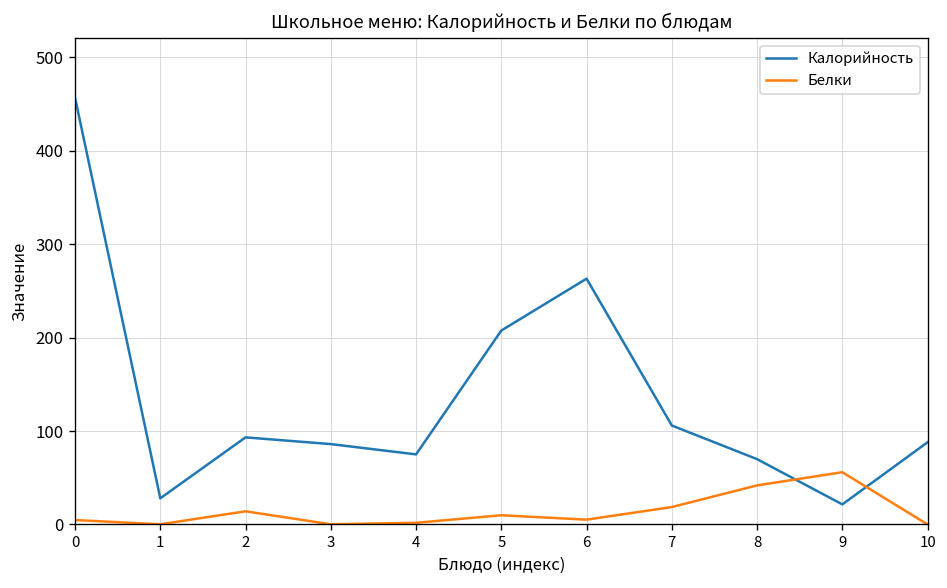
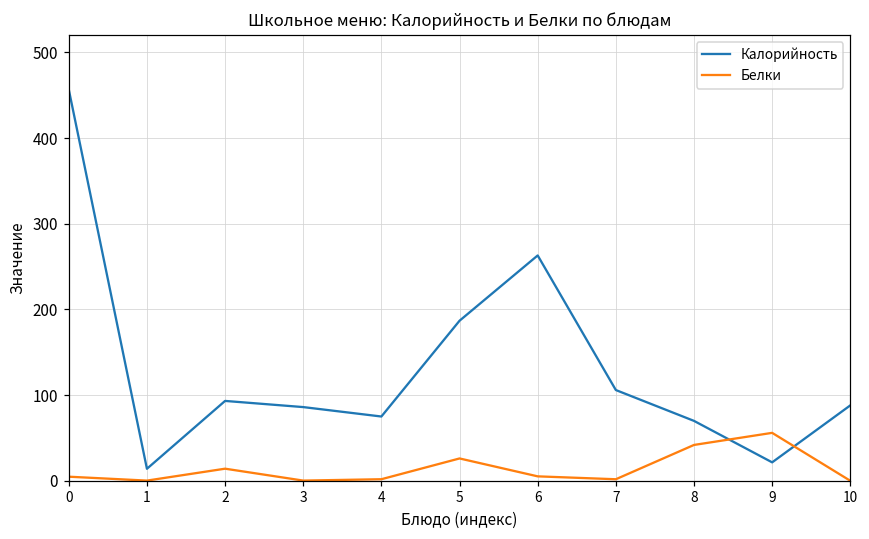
  {
    "Калорийность": {
      "0": 460,
-     "1": 30,
+     "1": 10,
      "2": 90,
      "3": 90,
      "4": 80,
-     "5": 210,
+     "5": 190,
      "6": 260,
      "7": 110,
      "8": 70,
      "9": 20,
      "10": 90
    },
    "Белки": {
      "0": 0,
      "1": 0,
      "2": 10,
      "3": 0,
      "4": 0,
-     "5": 10,
+     "5": 30,
      "6": 10,
-     "7": 20,
+     "7": 0,
      "8": 40,
      "9": 60,
      "10": 0
    }
  }
